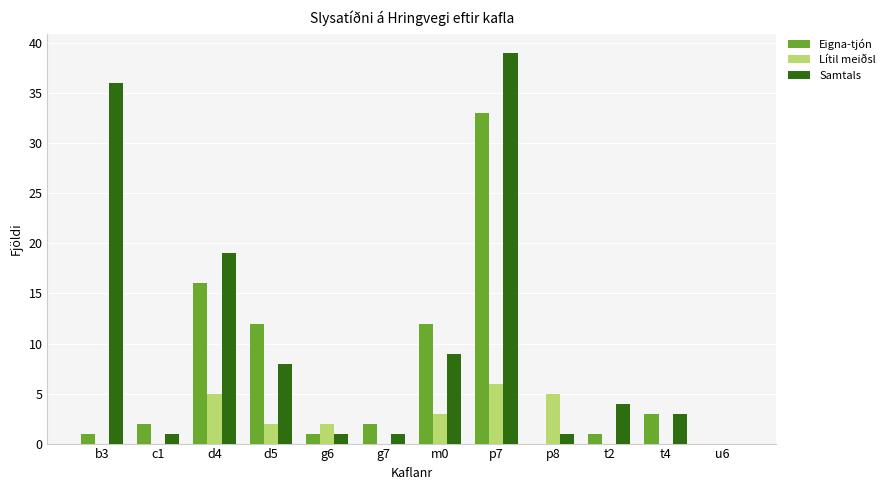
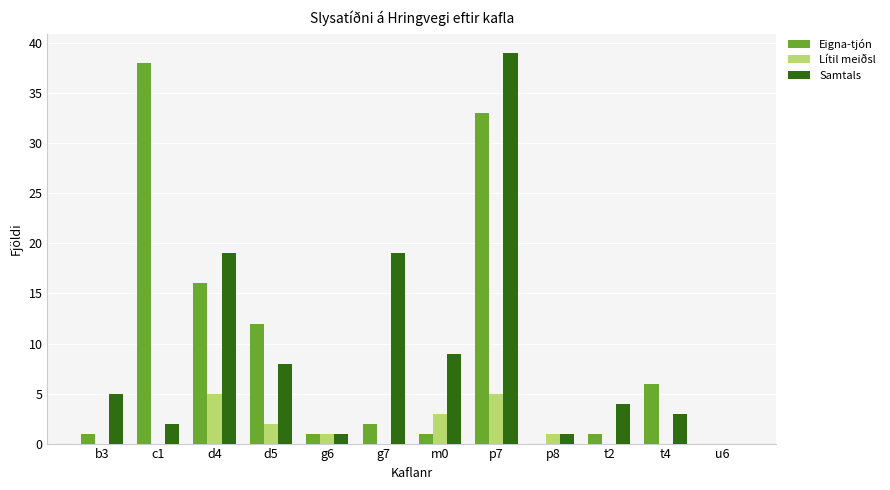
  {
    "Eigna-tjón": {
      "b3": 1,
-     "c1": 2,
+     "c1": 38,
      "d4": 16,
      "d5": 12,
      "g6": 1,
      "g7": 2,
-     "m0": 12,
+     "m0": 1,
      "p7": 33,
      "p8": 0,
      "t2": 1,
-     "t4": 3,
+     "t4": 6,
      "u6": 0
    },
    "Lítil meiðsl": {
      "b3": 0,
      "c1": 0,
      "d4": 5,
      "d5": 2,
-     "g6": 2,
+     "g6": 1,
      "g7": 0,
      "m0": 3,
-     "p7": 6,
-     "p8": 5,
+     "p7": 5,
+     "p8": 1,
      "t2": 0,
      "t4": 0,
      "u6": 0
    },
    "Samtals": {
-     "b3": 36,
-     "c1": 1,
+     "b3": 5,
+     "c1": 2,
      "d4": 19,
      "d5": 8,
      "g6": 1,
-     "g7": 1,
+     "g7": 19,
      "m0": 9,
      "p7": 39,
      "p8": 1,
      "t2": 4,
      "t4": 3,
      "u6": 0
    }
  }
